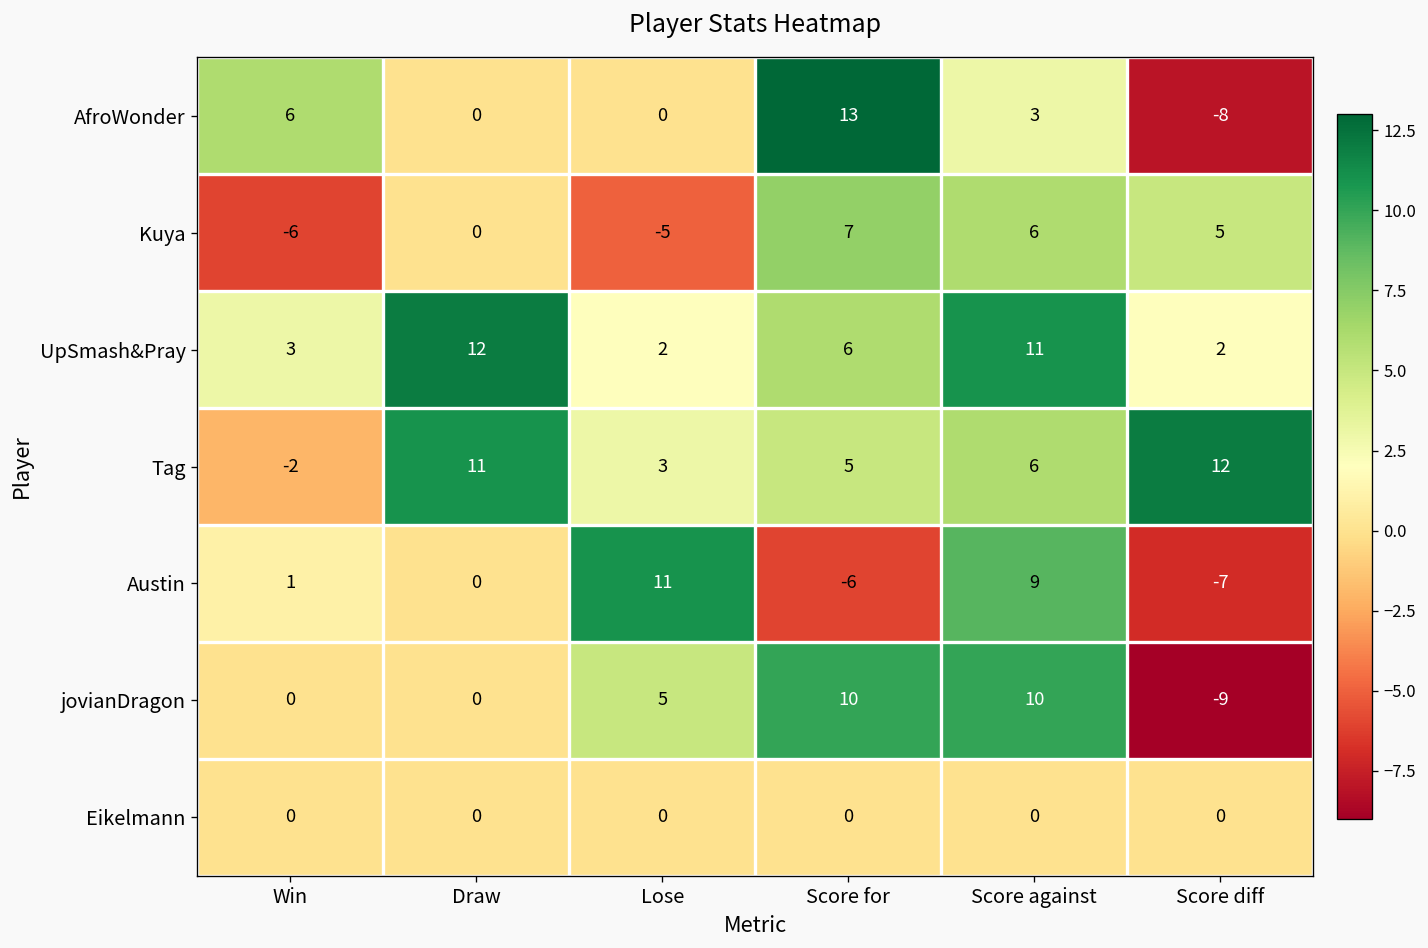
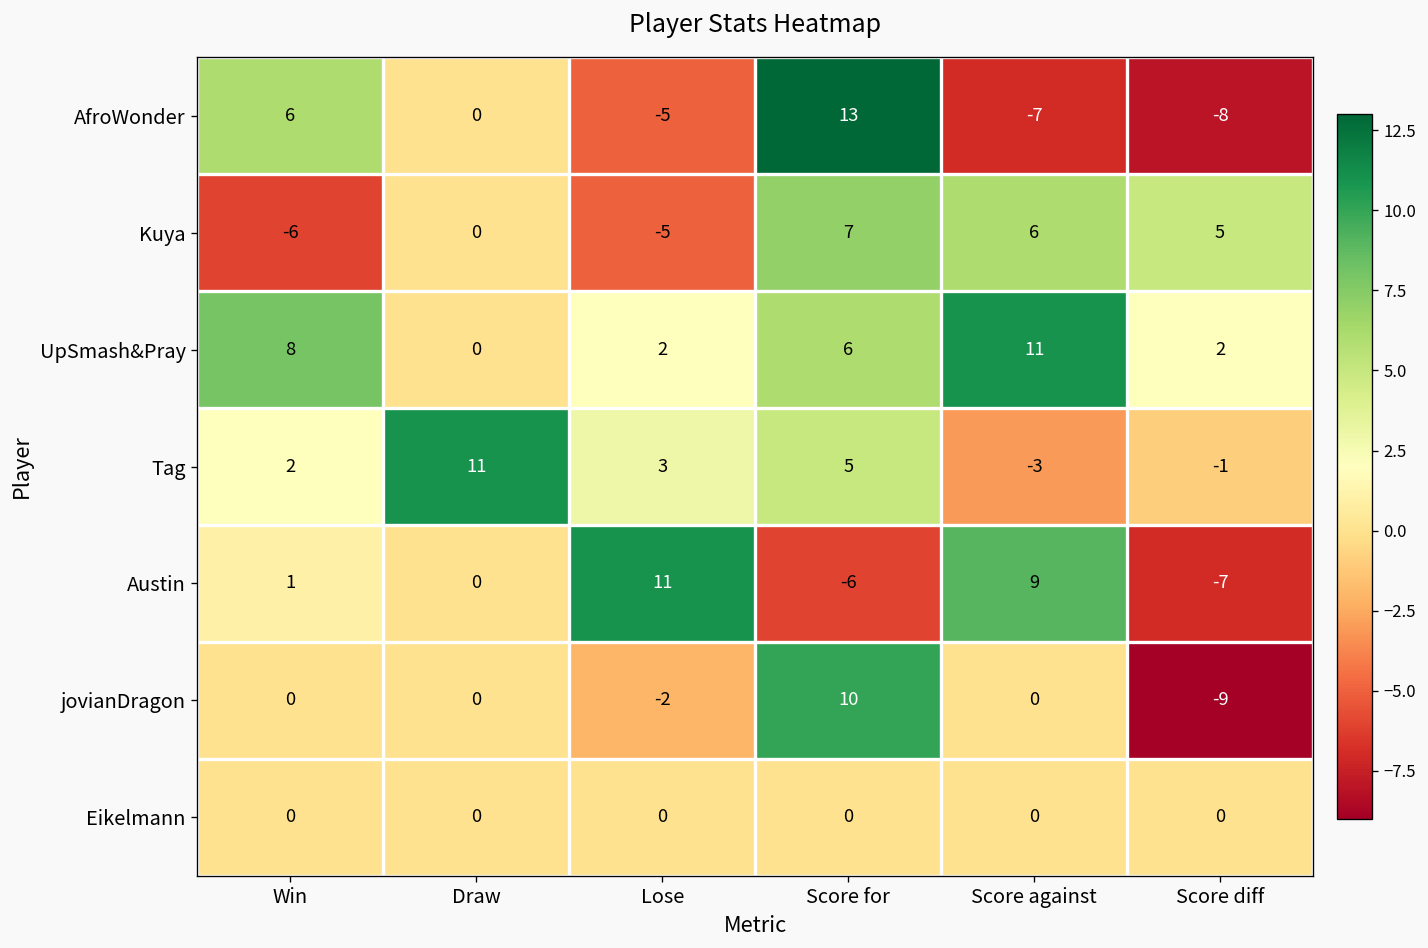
  {
    "AfroWonder": {
      "Win": 6,
      "Draw": 0,
-     "Lose": 0,
+     "Lose": -5,
      "Score for": 13,
-     "Score against": 3,
+     "Score against": -7,
      "Score diff": -8
    },
    "Kuya": {
      "Win": -6,
      "Draw": 0,
      "Lose": -5,
      "Score for": 7,
      "Score against": 6,
      "Score diff": 5
    },
    "UpSmash&Pray": {
-     "Win": 3,
-     "Draw": 12,
+     "Win": 8,
+     "Draw": 0,
      "Lose": 2,
      "Score for": 6,
      "Score against": 11,
      "Score diff": 2
    },
    "Tag": {
-     "Win": -2,
+     "Win": 2,
      "Draw": 11,
      "Lose": 3,
      "Score for": 5,
-     "Score against": 6,
-     "Score diff": 12
+     "Score against": -3,
+     "Score diff": -1
    },
    "Austin": {
      "Win": 1,
      "Draw": 0,
      "Lose": 11,
      "Score for": -6,
      "Score against": 9,
      "Score diff": -7
    },
    "jovianDragon": {
      "Win": 0,
      "Draw": 0,
-     "Lose": 5,
+     "Lose": -2,
      "Score for": 10,
-     "Score against": 10,
+     "Score against": 0,
      "Score diff": -9
    },
    "Eikelmann": {
      "Win": 0,
      "Draw": 0,
      "Lose": 0,
      "Score for": 0,
      "Score against": 0,
      "Score diff": 0
    }
  }
